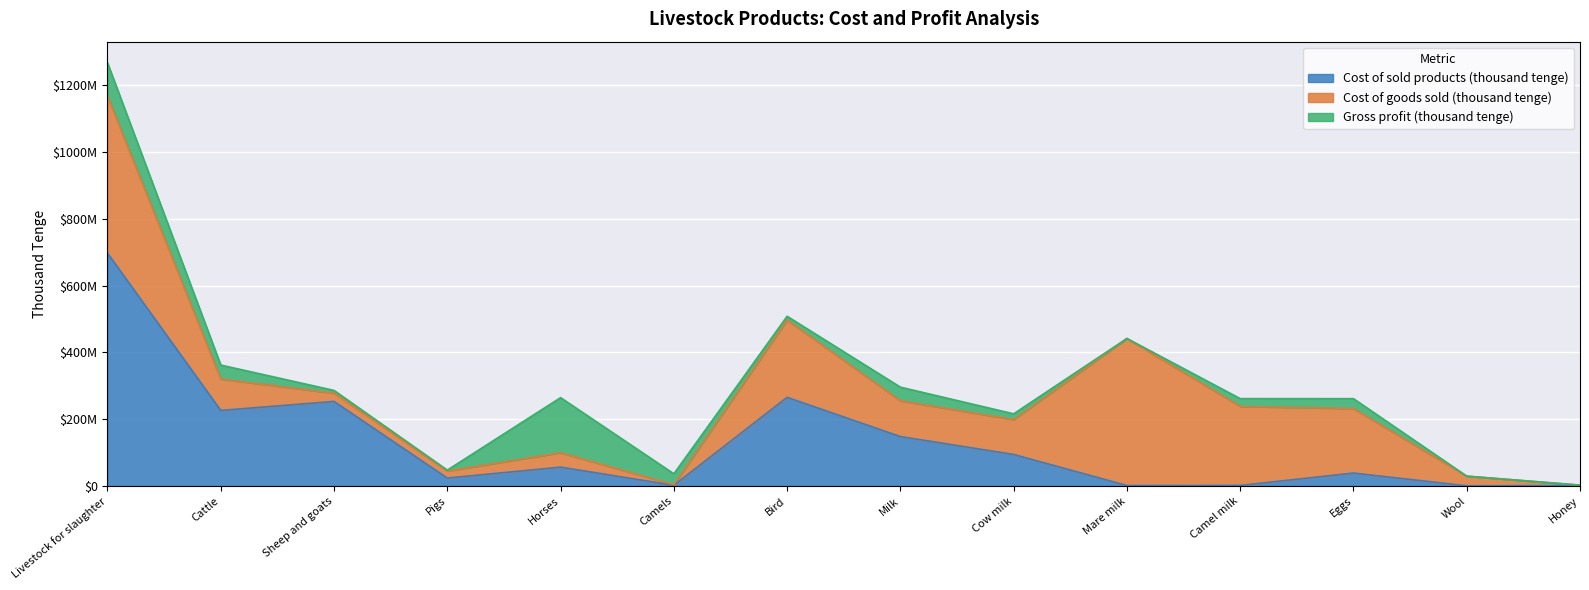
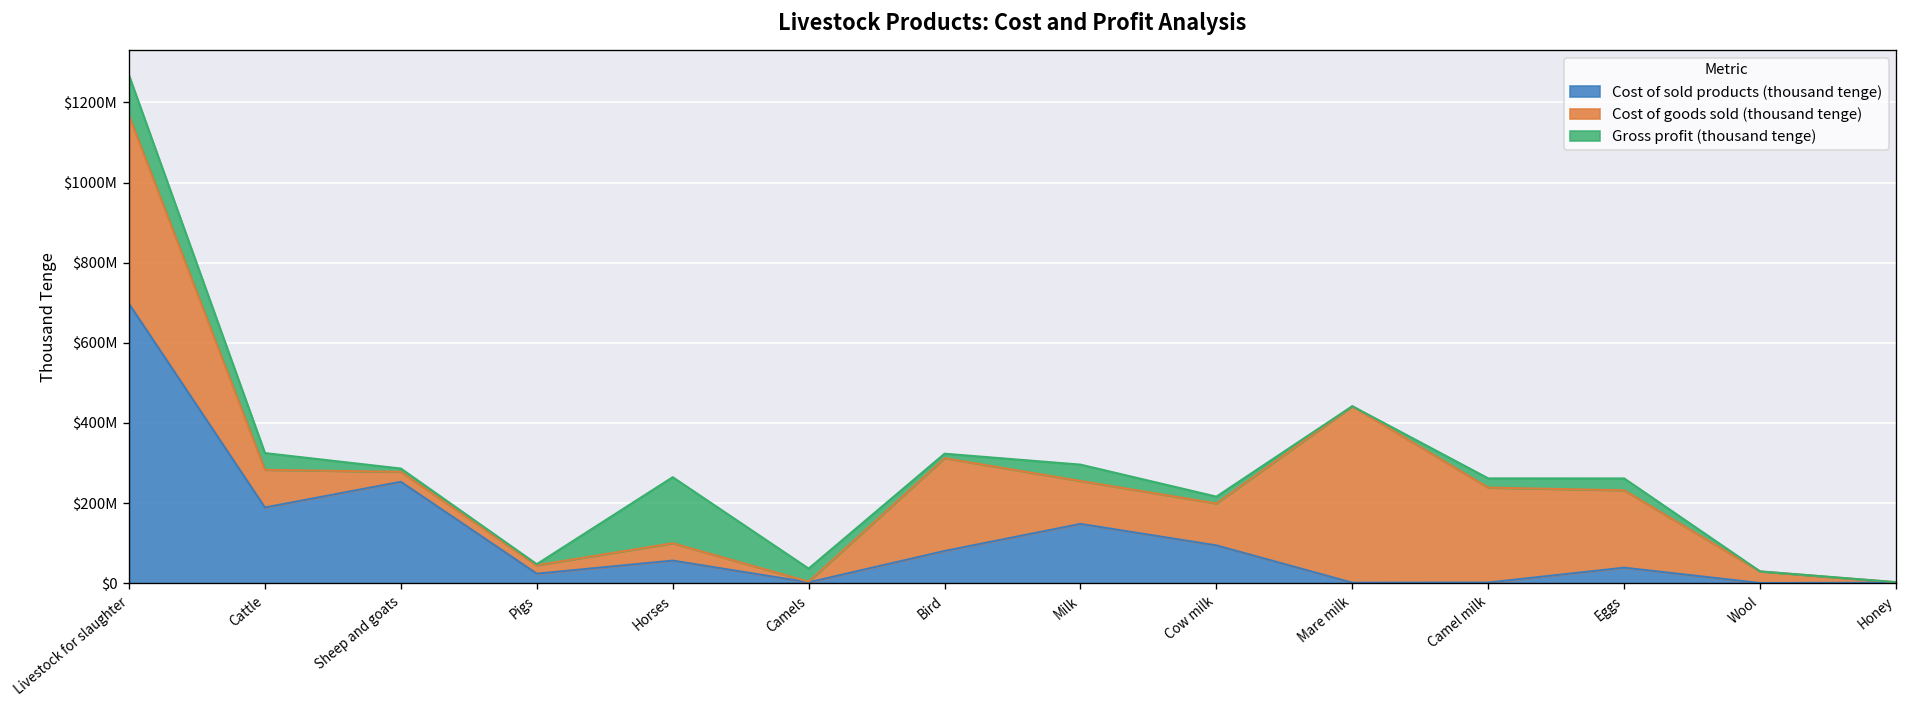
  {
    "Cost of sold products (thousand tenge)": {
      "Livestock for slaughter": "$700000000",
-     "Cattle": "$230000000",
+     "Cattle": "$190000000",
      "Sheep and goats": "$250000000",
      "Pigs": "$20000000",
      "Horses": "$60000000",
-     "Bird": "$270000000",
+     "Bird": "$80000000",
      "Milk": "$150000000",
      "Cow milk": "$90000000",
      "Mare milk": "$0",
      "Camel milk": "$0",
      "Eggs": "$40000000",
      "Wool": "$0"
    },
    "Cost of goods sold (thousand tenge)": {
      "Livestock for slaughter": "$470000000",
      "Cattle": "$90000000",
      "Sheep and goats": "$20000000",
      "Horses": "$40000000",
      "Bird": "$230000000",
      "Milk": "$110000000",
      "Cow milk": "$100000000",
      "Camel milk": "$240000000",
      "Eggs": "$190000000"
    },
    "Gross profit (thousand tenge)": {
      "Livestock for slaughter": "$100000000",
      "Cattle": "$40000000",
      "Sheep and goats": "$10000000",
      "Horses": "$160000000",
      "Camels": "$30000000",
      "Bird": "$10000000",
      "Milk": "$40000000",
      "Cow milk": "$20000000",
      "Camel milk": "$20000000",
      "Eggs": "$30000000"
    }
  }
